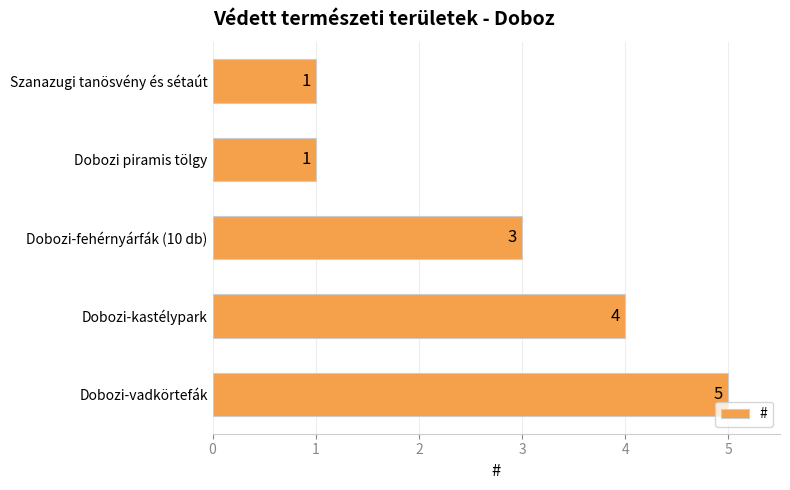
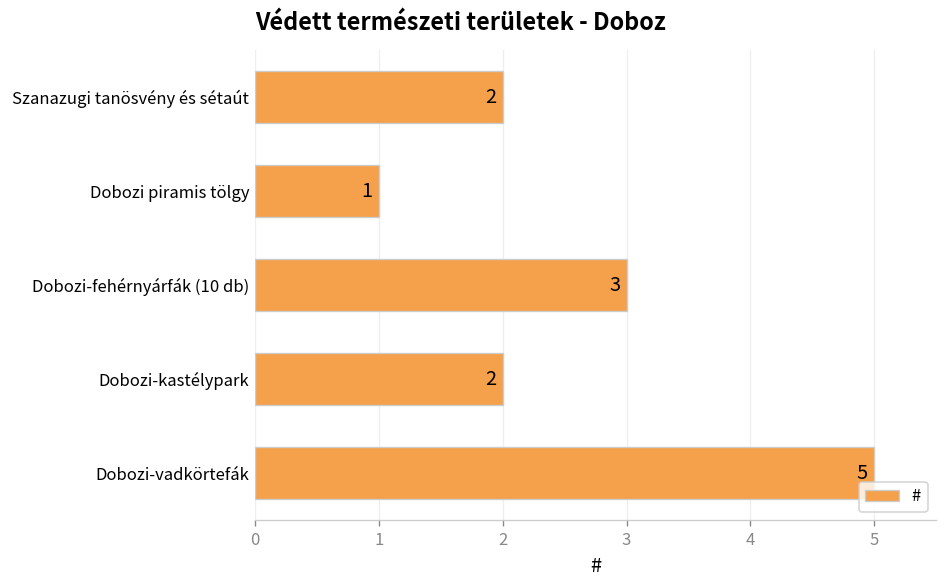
  {
-   "Szanazugi tanösvény és sétaút": 1,
+   "Szanazugi tanösvény és sétaút": 2,
    "Dobozi piramis tölgy": 1,
    "Dobozi-fehérnyárfák (10 db)": 3,
-   "Dobozi-kastélypark": 4
+   "Dobozi-kastélypark": 2
  }
